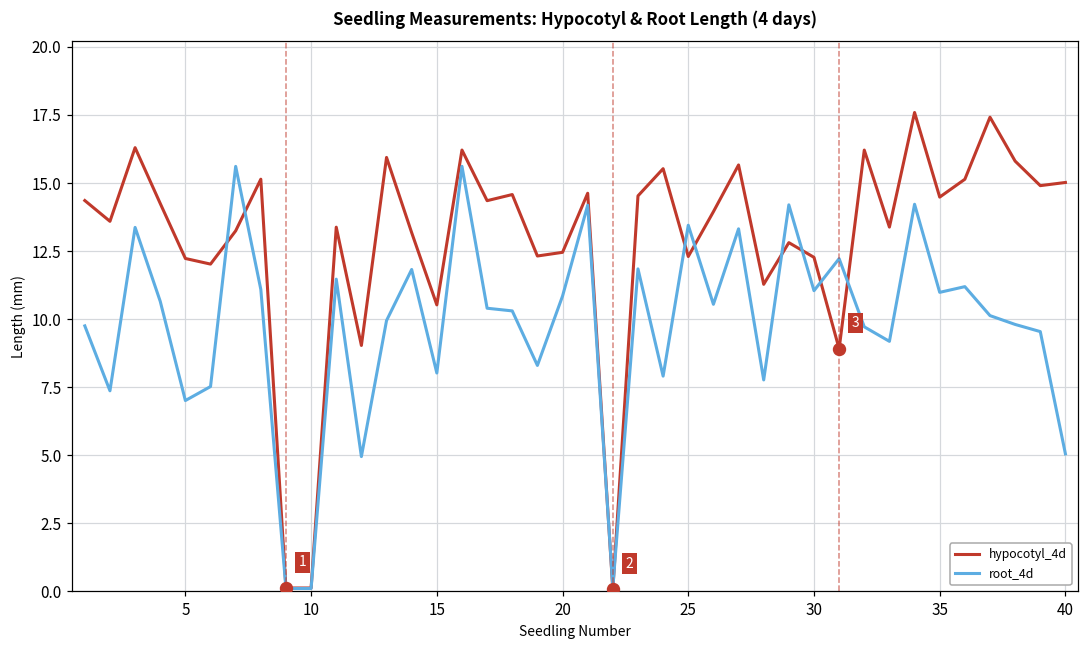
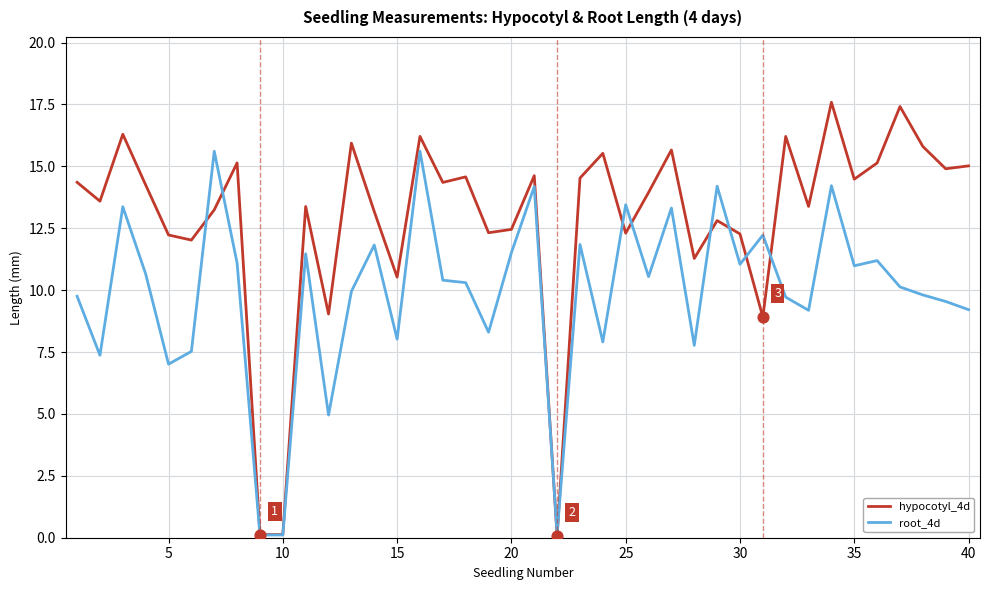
  {
    "root_4d": {
      "5": 7.0,
      "15": 8.0,
-     "20": 10.8,
+     "20": 11.5,
      "25": 13.5,
      "30": 11.0,
      "35": 11.0,
-     "40": 5.1
+     "40": 9.2
    }
  }
